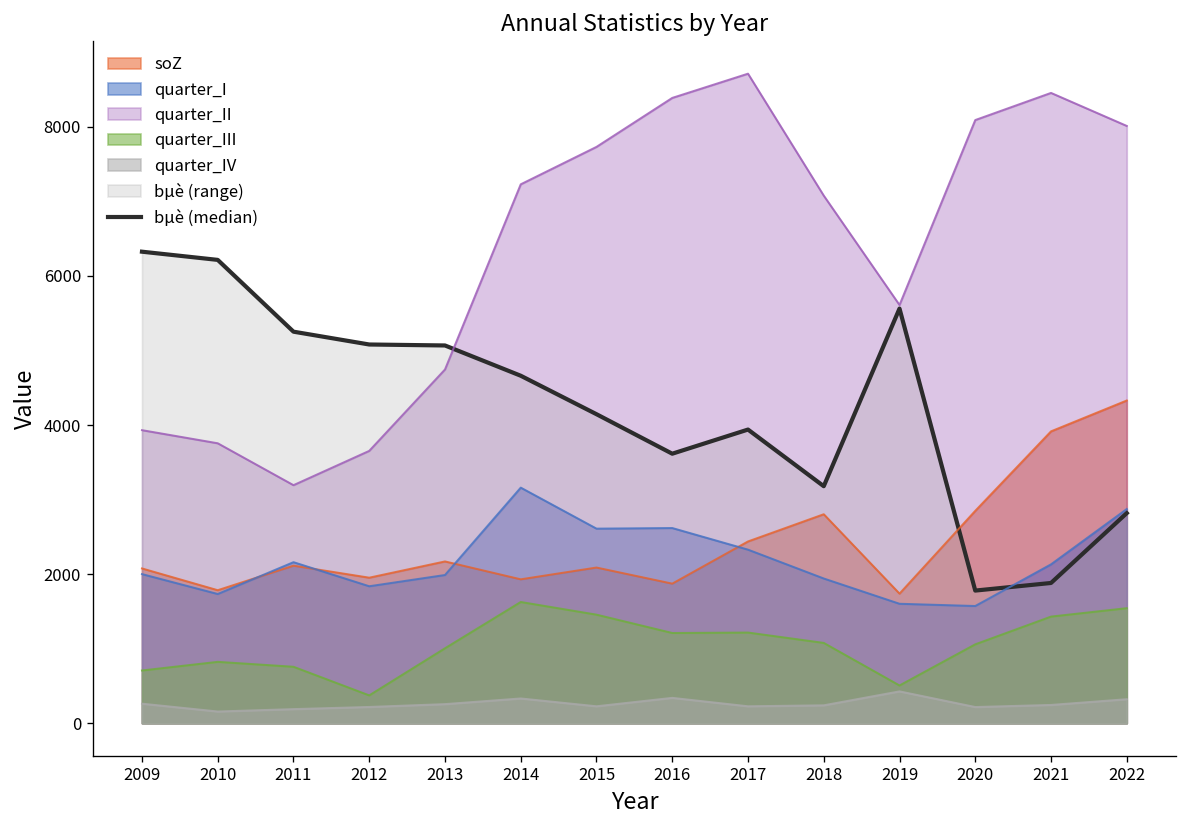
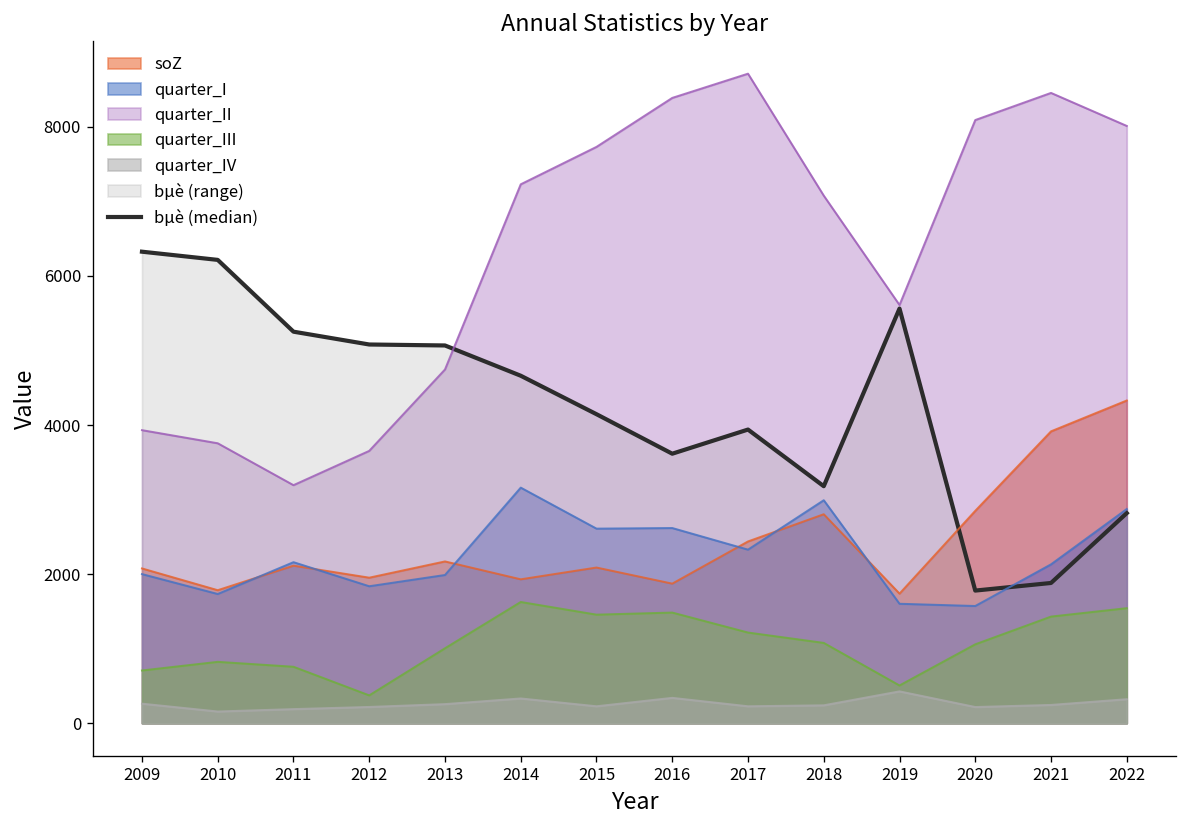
  {
    "soZ": {
      "2009": 2100,
      "2010": 1800,
      "2011": 2100,
      "2012": 2000,
      "2013": 2200,
      "2014": 1900,
      "2015": 2100,
      "2016": 1900,
      "2017": 2400,
      "2018": 2800,
      "2019": 1700,
      "2020": 2800,
      "2021": 3900,
      "2022": 4300
    },
    "quarter_I": {
      "2009": 2000,
      "2010": 1700,
      "2011": 2200,
      "2012": 1800,
      "2013": 2000,
      "2014": 3200,
      "2015": 2600,
      "2016": 2600,
      "2017": 2300,
-     "2018": 1900,
+     "2018": 3000,
      "2019": 1600,
      "2020": 1600,
      "2021": 2100,
      "2022": 2900
    },
    "quarter_III": {
      "2009": 700,
      "2010": 800,
      "2011": 800,
      "2012": 400,
      "2013": 1000,
      "2014": 1600,
      "2015": 1500,
-     "2016": 1200,
+     "2016": 1500,
      "2017": 1200,
      "2018": 1100,
      "2019": 500,
      "2020": 1100,
      "2021": 1400,
      "2022": 1500
    }
  }
